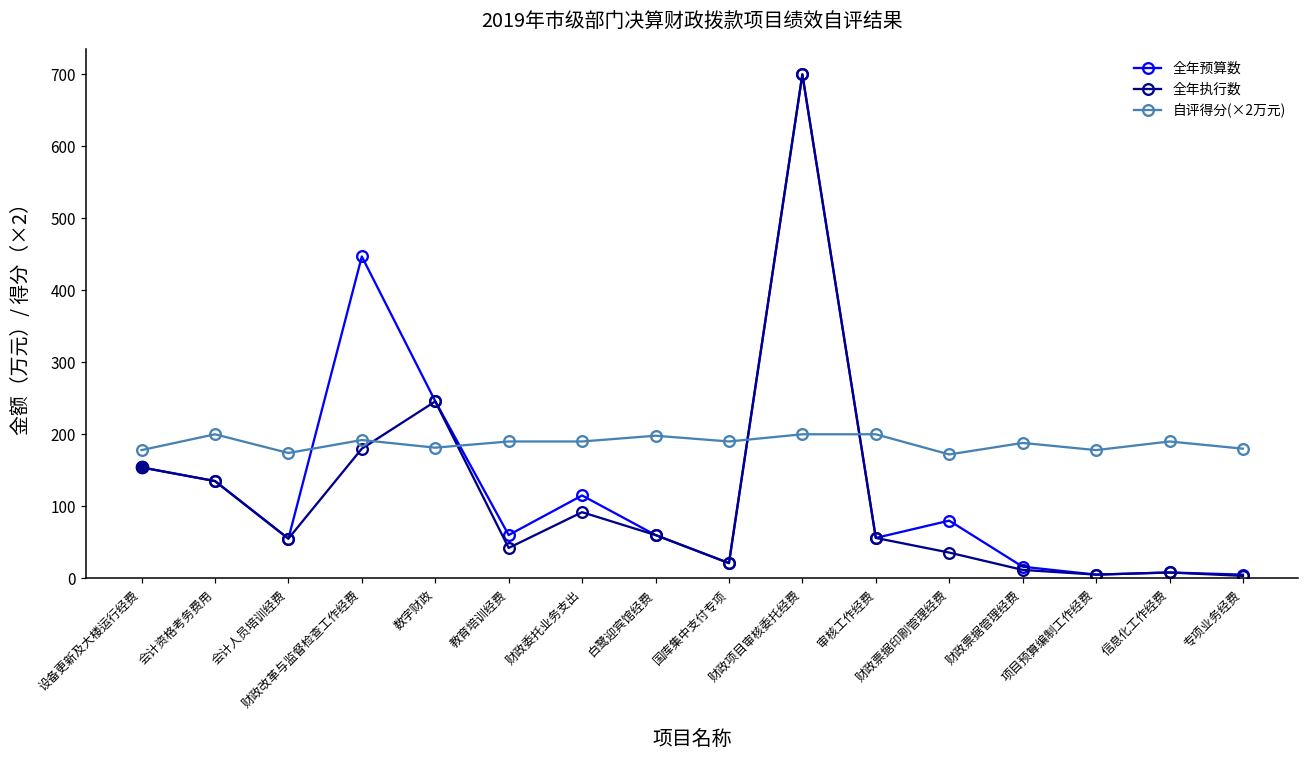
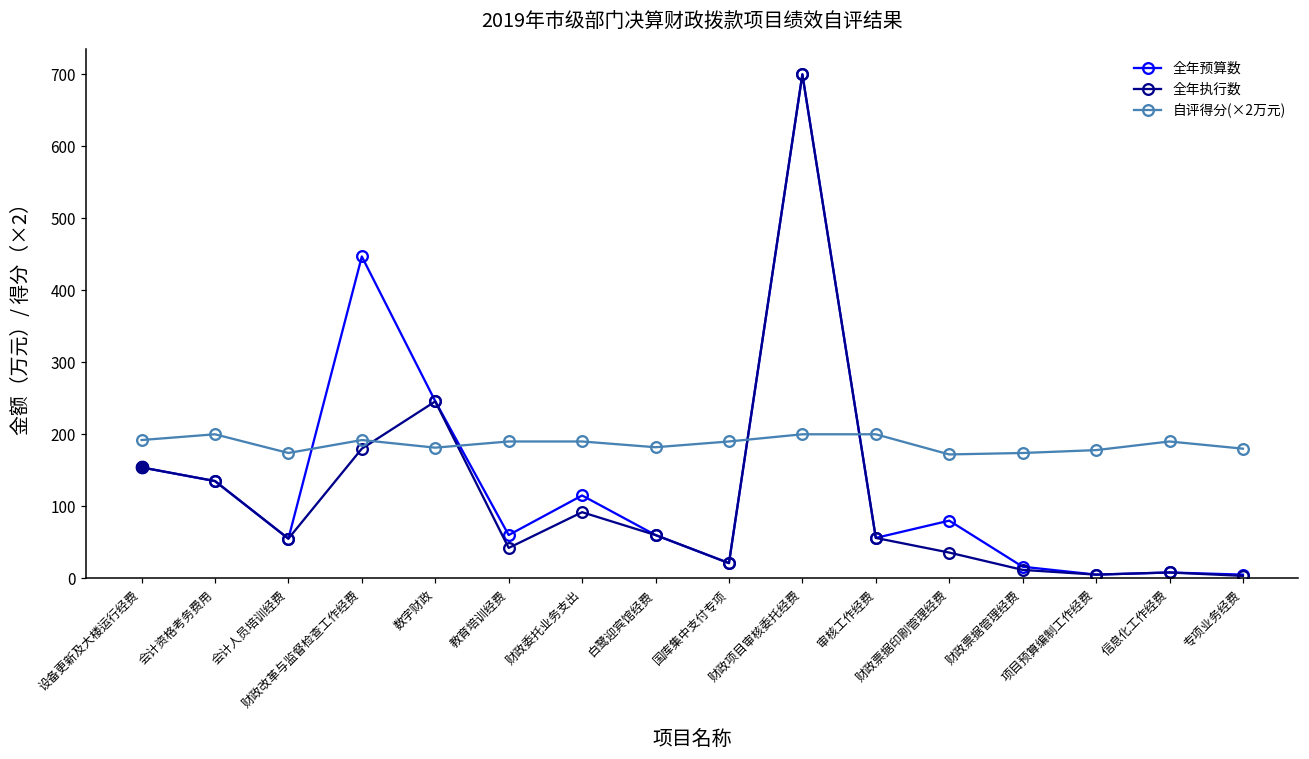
  {
    "全年预算数": {
      "财政改革与监督检查工作经费": 450,
      "教育培训经费": 60,
      "财政委托业务支出": 120,
      "财政票据印刷管理经费": 80,
      "财政票据管理经费": 20
    },
    "自评得分(×2万元)": {
-     "设备更新及大楼运行经费": 180,
+     "设备更新及大楼运行经费": 190,
      "会计资格考务费用": 200,
      "会计人员培训经费": 170,
      "财政改革与监督检查工作经费": 190,
      "数字财政": 180,
      "教育培训经费": 190,
      "财政委托业务支出": 190,
-     "白鹭迎宾馆经费": 200,
+     "白鹭迎宾馆经费": 180,
      "国库集中支付专项": 190,
      "财政项目审核委托经费": 200,
      "审核工作经费": 200,
      "财政票据印刷管理经费": 170,
-     "财政票据管理经费": 190,
+     "财政票据管理经费": 170,
      "项目预算编制工作经费": 180,
      "信息化工作经费": 190,
      "专项业务经费": 180
    }
  }
